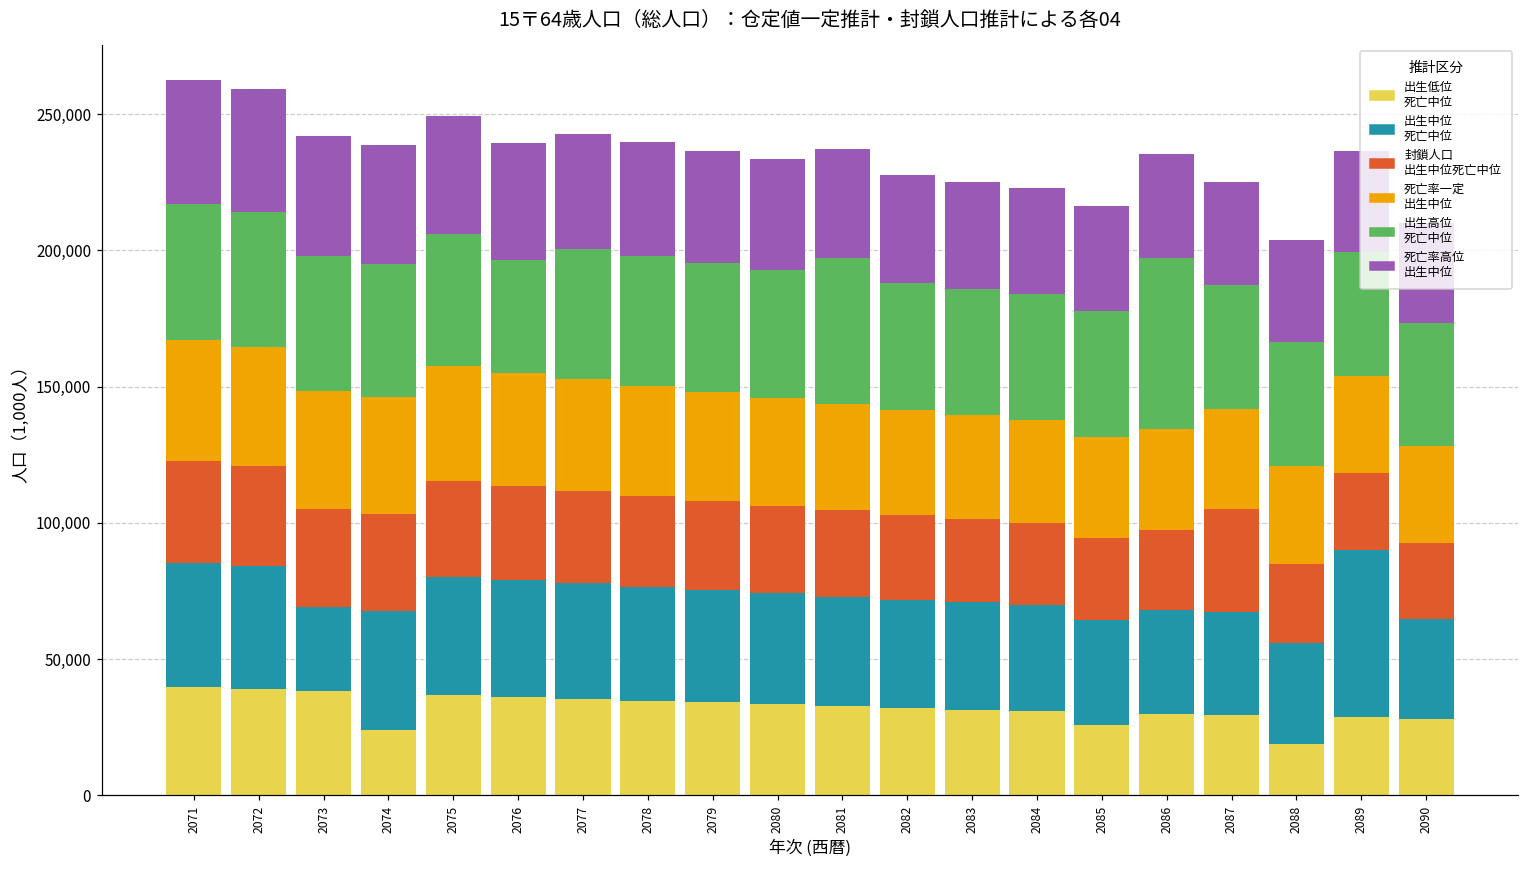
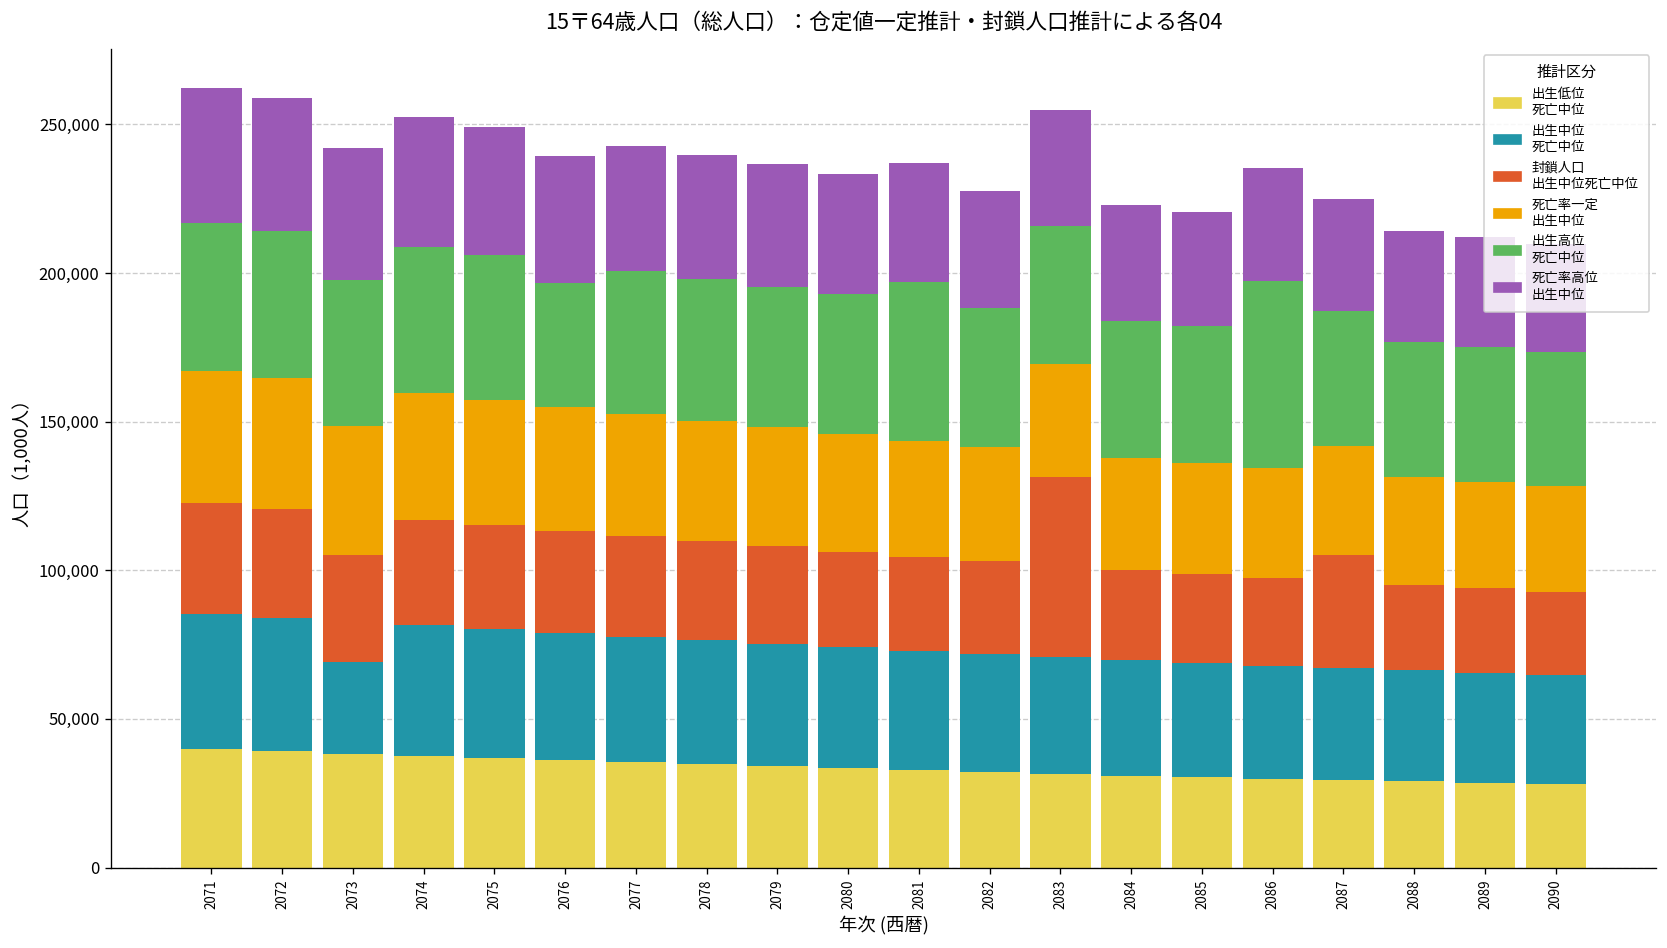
  {
    "出生低位 死亡中位": {
      "2071": "40,000",
      "2072": "39,000",
      "2073": "38,000",
-     "2074": "24,000",
+     "2074": "38,000",
      "2075": "37,000",
      "2076": "36,000",
      "2077": "35,000",
      "2078": "35,000",
      "2079": "34,000",
      "2080": "33,000",
      "2081": "33,000",
      "2082": "32,000",
      "2083": "31,000",
      "2084": "31,000",
-     "2085": "26,000",
+     "2085": "30,000",
      "2086": "30,000",
      "2087": "29,000",
-     "2088": "19,000",
+     "2088": "29,000",
      "2089": "29,000",
      "2090": "28,000"
    },
    "出生中位 死亡中位": {
      "2071": "45,000",
      "2072": "45,000",
      "2073": "31,000",
      "2074": "44,000",
      "2075": "43,000",
      "2076": "43,000",
      "2077": "42,000",
      "2078": "42,000",
      "2079": "41,000",
      "2080": "41,000",
      "2081": "40,000",
      "2082": "40,000",
      "2083": "39,000",
      "2084": "39,000",
      "2085": "39,000",
      "2086": "38,000",
      "2087": "38,000",
      "2088": "37,000",
-     "2089": "61,000",
+     "2089": "37,000",
      "2090": "37,000"
    },
    "封鎖人口 出生中位死亡中位": {
      "2071": "37,000",
      "2072": "37,000",
      "2073": "36,000",
      "2074": "36,000",
      "2075": "35,000",
      "2076": "34,000",
      "2077": "34,000",
      "2078": "33,000",
      "2079": "33,000",
      "2080": "32,000",
      "2081": "32,000",
      "2082": "31,000",
-     "2083": "31,000",
+     "2083": "61,000",
      "2084": "30,000",
      "2085": "30,000",
      "2086": "29,000",
      "2087": "38,000",
      "2088": "29,000",
      "2089": "28,000",
      "2090": "28,000"
    },
    "死亡率一定 出生中位": {
      "2071": "44,000",
      "2072": "44,000",
      "2073": "43,000",
      "2074": "43,000",
      "2075": "42,000",
      "2076": "42,000",
      "2077": "41,000",
      "2078": "41,000",
      "2079": "40,000",
      "2080": "40,000",
      "2081": "39,000",
      "2082": "39,000",
      "2083": "38,000",
      "2084": "38,000",
      "2085": "37,000",
      "2086": "37,000",
      "2087": "37,000",
      "2088": "36,000",
      "2089": "36,000",
      "2090": "36,000"
    },
    "出生高位 死亡中位": {
      "2071": "50,000",
      "2072": "50,000",
      "2073": "49,000",
      "2074": "49,000",
      "2075": "49,000",
      "2076": "42,000",
      "2077": "48,000",
      "2078": "48,000",
      "2079": "47,000",
      "2080": "47,000",
      "2081": "53,000",
      "2082": "47,000",
      "2083": "46,000",
      "2084": "46,000",
      "2085": "46,000",
      "2086": "63,000",
      "2087": "46,000",
      "2088": "46,000",
      "2090": "45,000"
    },
    "死亡率高位 出生中位": {
      "2071": "45,000",
      "2072": "45,000",
      "2073": "44,000",
      "2074": "44,000",
      "2075": "43,000",
      "2076": "43,000",
      "2077": "42,000",
      "2078": "42,000",
      "2079": "41,000",
      "2080": "41,000",
      "2081": "40,000",
      "2082": "40,000",
      "2083": "39,000",
      "2084": "39,000",
      "2085": "38,000",
      "2086": "38,000",
      "2087": "38,000",
      "2088": "37,000"
    }
  }
